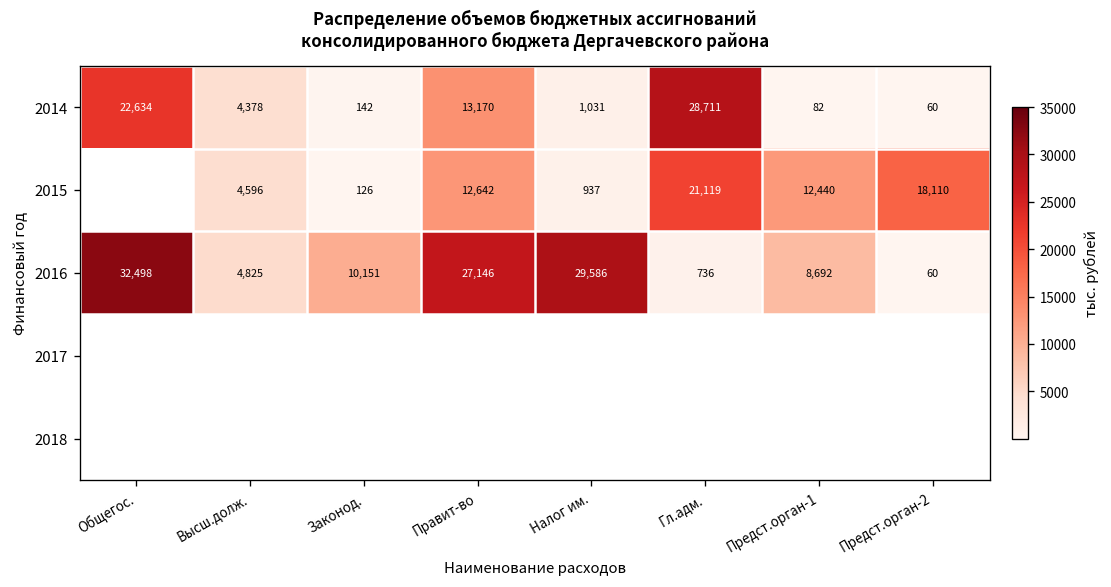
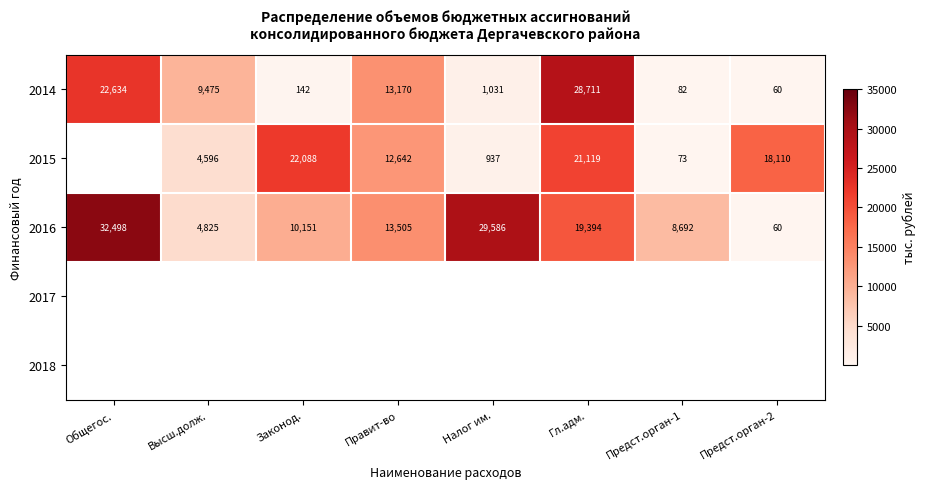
  {
    "2014": {
      "Общегос.": "22,634",
-     "Высш.долж.": "4,378",
+     "Высш.долж.": "9,475",
      "Законод.": "142",
      "Правит-во": "13,170",
      "Налог им.": "1,031",
      "Гл.адм.": "28,711",
      "Предст.орган-1": "82",
      "Предст.орган-2": "60"
    },
    "2015": {
      "Высш.долж.": "4,596",
-     "Законод.": "126",
+     "Законод.": "22,088",
      "Правит-во": "12,642",
      "Налог им.": "937",
      "Гл.адм.": "21,119",
-     "Предст.орган-1": "12,440",
+     "Предст.орган-1": "73",
      "Предст.орган-2": "18,110"
    },
    "2016": {
      "Общегос.": "32,498",
      "Высш.долж.": "4,825",
      "Законод.": "10,151",
-     "Правит-во": "27,146",
+     "Правит-во": "13,505",
      "Налог им.": "29,586",
-     "Гл.адм.": "736",
+     "Гл.адм.": "19,394",
      "Предст.орган-1": "8,692",
      "Предст.орган-2": "60"
    }
  }
